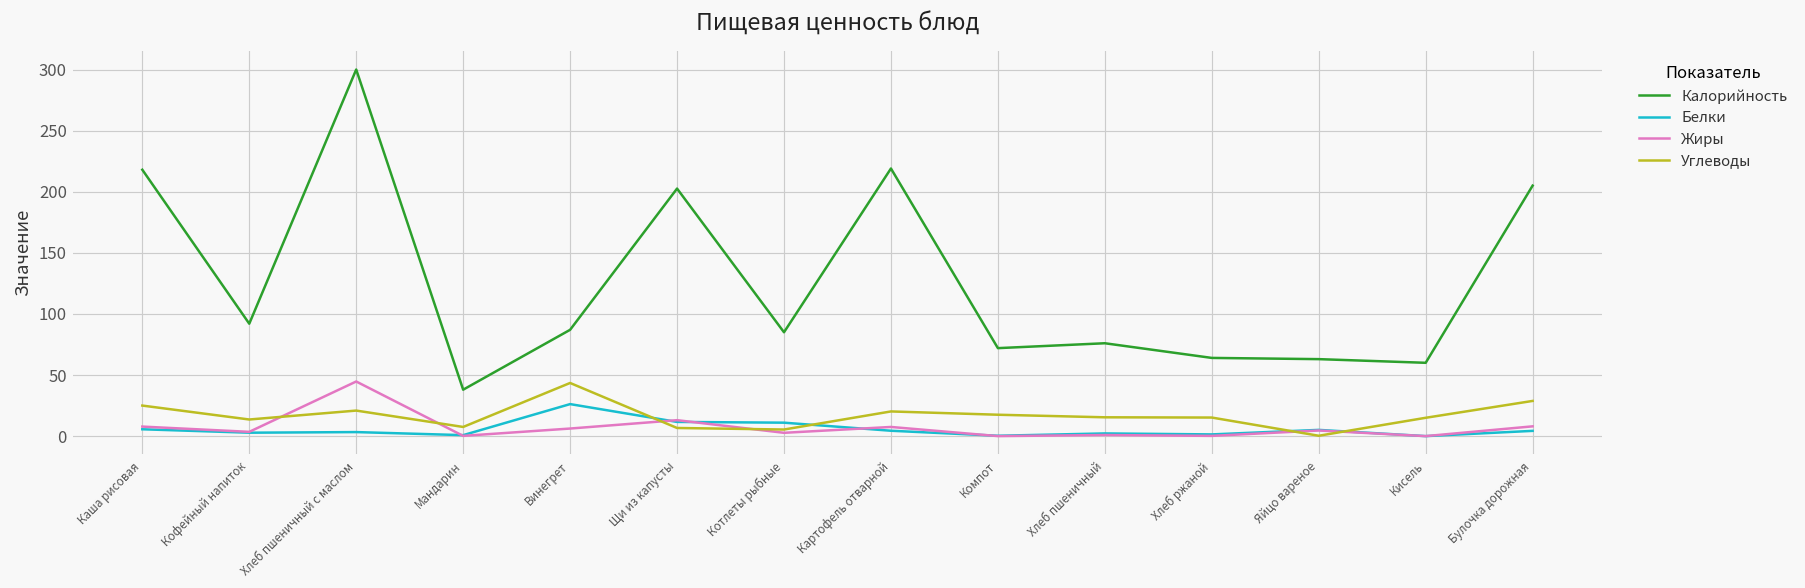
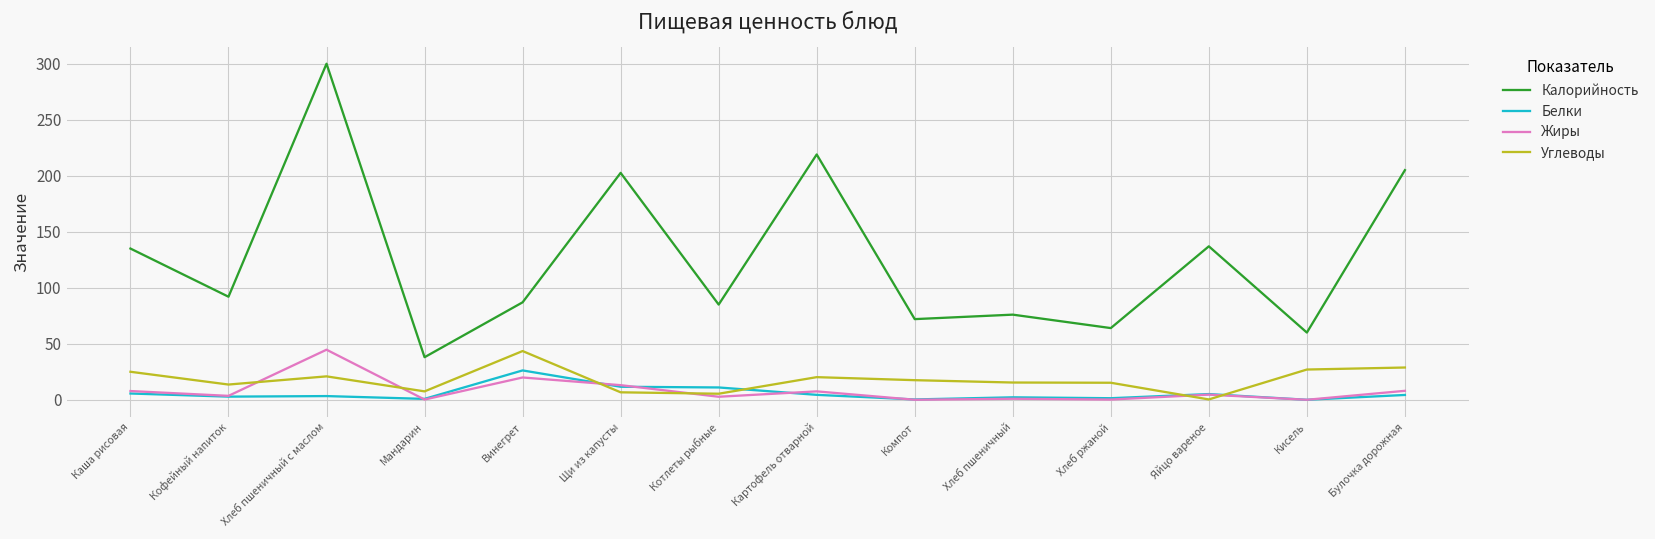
  {
    "Калорийность": {
-     "Каша рисовая": 218,
+     "Каша рисовая": 135,
      "Кофейный напиток": 92,
      "Хлеб пшеничный с маслом": 300,
      "Мандарин": 38,
      "Винегрет": 87,
      "Щи из капусты": 203,
      "Котлеты рыбные": 85,
      "Картофель отварной": 219,
      "Компот": 72,
      "Хлеб пшеничный": 76,
      "Хлеб ржаной": 64,
-     "Яйцо вареное": 63,
+     "Яйцо вареное": 137,
      "Кисель": 60,
      "Булочка дорожная": 205
    },
    "Белки": {
      "Хлеб пшеничный с маслом": 3,
      "Винегрет": 26,
      "Котлеты рыбные": 11,
      "Картофель отварной": 4,
      "Булочка дорожная": 4
    },
    "Жиры": {
      "Хлеб пшеничный с маслом": 45,
-     "Винегрет": 6,
+     "Винегрет": 20,
      "Котлеты рыбные": 3,
      "Картофель отварной": 8,
      "Булочка дорожная": 8
    },
    "Углеводы": {
      "Каша рисовая": 25,
      "Кофейный напиток": 14,
      "Хлеб пшеничный с маслом": 21,
      "Мандарин": 8,
      "Винегрет": 44,
      "Щи из капусты": 7,
      "Котлеты рыбные": 5,
      "Картофель отварной": 20,
      "Компот": 18,
      "Хлеб пшеничный": 15,
      "Хлеб ржаной": 15,
      "Яйцо вареное": 0,
-     "Кисель": 15,
+     "Кисель": 27,
      "Булочка дорожная": 29
    }
  }
